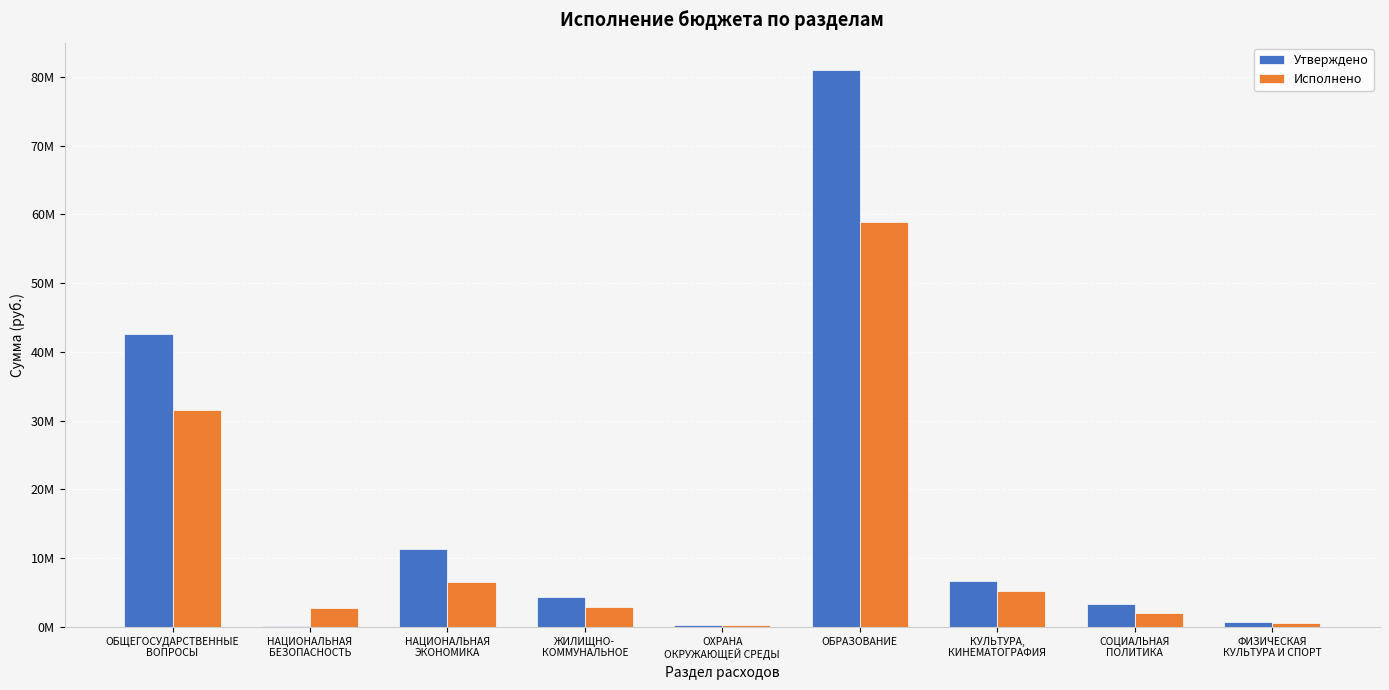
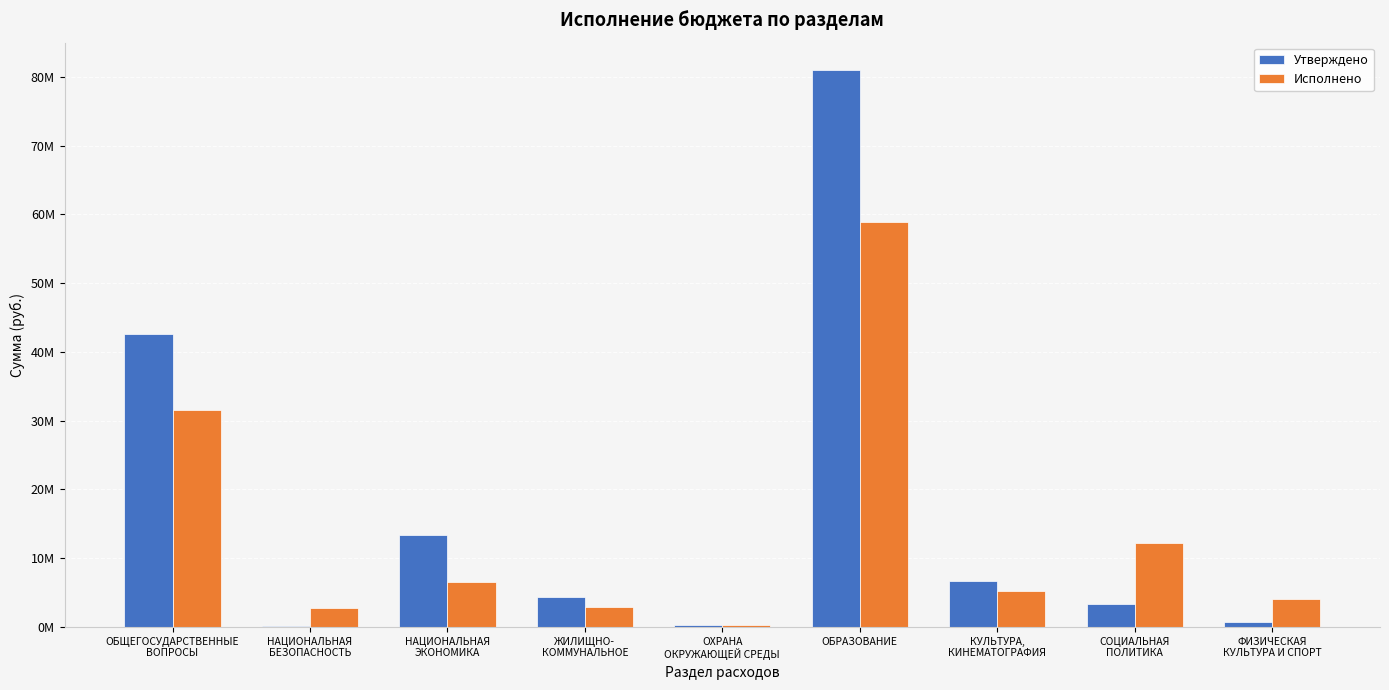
  {
    "Утверждено": {
      "ОБЩЕГОСУДАРСТВЕННЫЕ ВОПРОСЫ": 43000000,
-     "НАЦИОНАЛЬНАЯ ЭКОНОМИКА": 11000000,
+     "НАЦИОНАЛЬНАЯ ЭКОНОМИКА": 13000000,
      "ЖИЛИЩНО- КОММУНАЛЬНОЕ": 4000000,
      "ОБРАЗОВАНИЕ": 81000000,
      "КУЛЬТУРА, КИНЕМАТОГРАФИЯ": 7000000,
      "СОЦИАЛЬНАЯ ПОЛИТИКА": 3000000,
      "ФИЗИЧЕСКАЯ КУЛЬТУРА И СПОРТ": 1000000
    },
    "Исполнено": {
      "ОБЩЕГОСУДАРСТВЕННЫЕ ВОПРОСЫ": 32000000,
      "НАЦИОНАЛЬНАЯ БЕЗОПАСНОСТЬ": 3000000,
      "НАЦИОНАЛЬНАЯ ЭКОНОМИКА": 7000000,
      "ЖИЛИЩНО- КОММУНАЛЬНОЕ": 3000000,
      "ОБРАЗОВАНИЕ": 59000000,
      "КУЛЬТУРА, КИНЕМАТОГРАФИЯ": 5000000,
-     "СОЦИАЛЬНАЯ ПОЛИТИКА": 2000000,
-     "ФИЗИЧЕСКАЯ КУЛЬТУРА И СПОРТ": 1000000
+     "СОЦИАЛЬНАЯ ПОЛИТИКА": 12000000,
+     "ФИЗИЧЕСКАЯ КУЛЬТУРА И СПОРТ": 4000000
    }
  }
